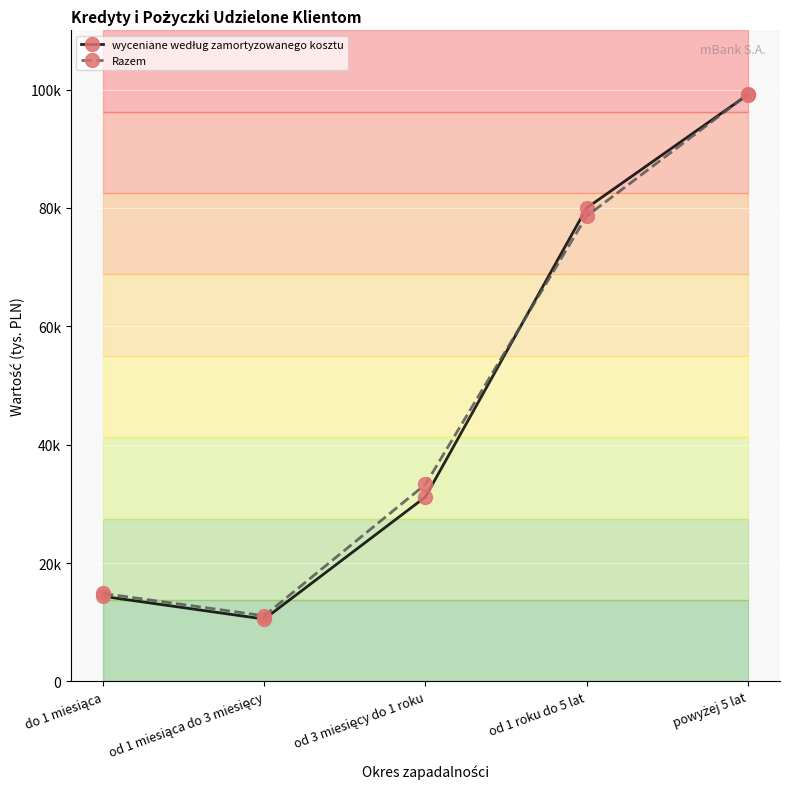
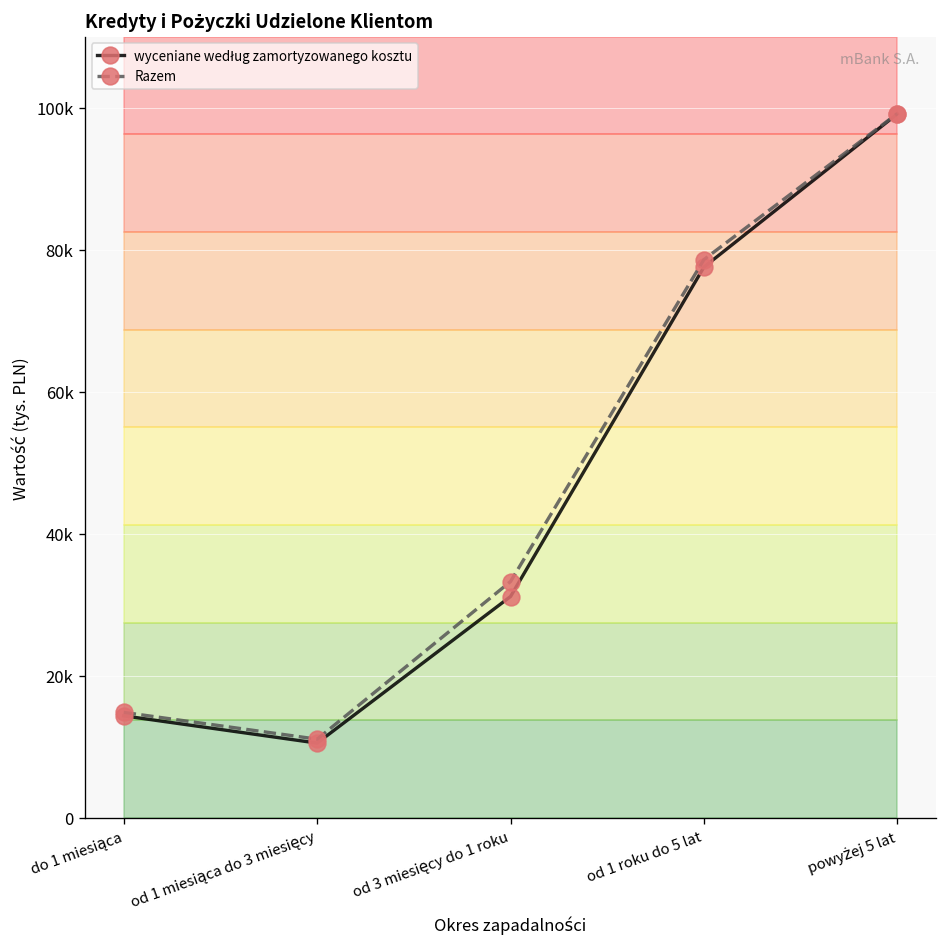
  {
    "wyceniane według zamortyzowanego kosztu": {
      "do 1 miesiąca": 14000,
      "od 1 miesiąca do 3 miesięcy": 11000,
      "od 3 miesięcy do 1 roku": 31000,
-     "od 1 roku do 5 lat": 80000
+     "od 1 roku do 5 lat": 78000
    },
    "Razem": {
      "do 1 miesiąca": 15000,
      "od 1 miesiąca do 3 miesięcy": 11000,
      "od 3 miesięcy do 1 roku": 33000,
      "od 1 roku do 5 lat": 79000
    }
  }
